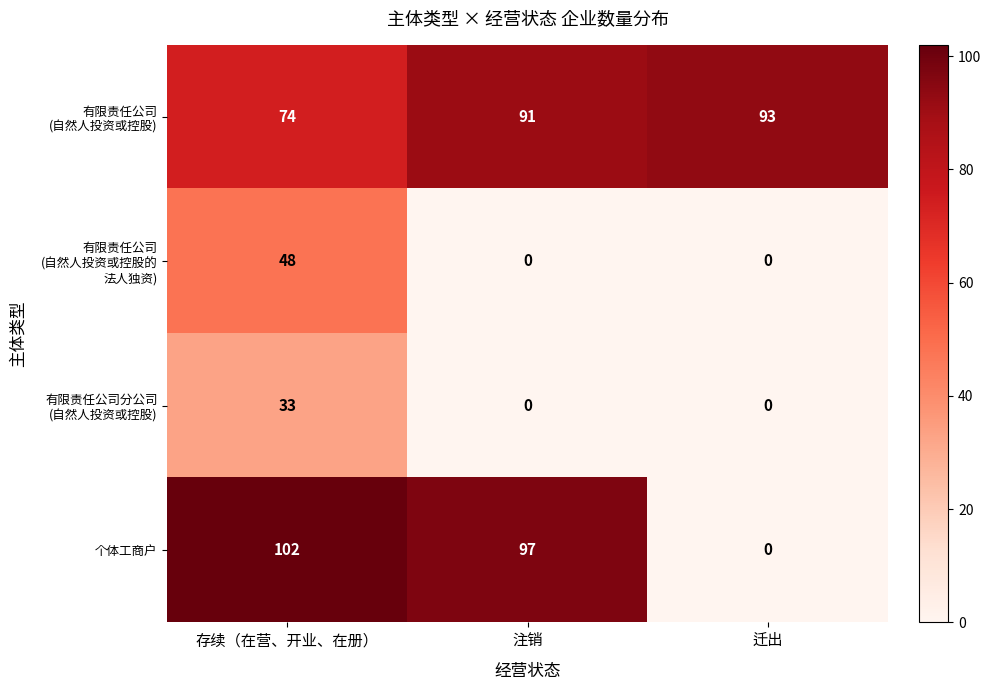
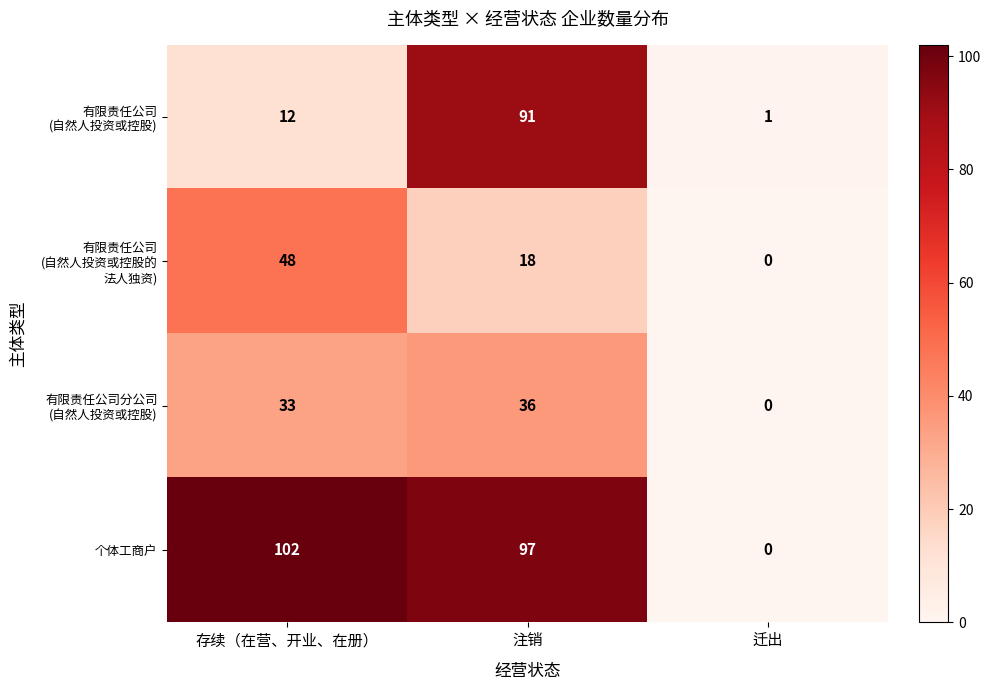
  {
    "有限责任公司 (自然人投资或控股)": {
-     "存续（在营、开业、在册）": 74,
+     "存续（在营、开业、在册）": 12,
      "注销": 91,
-     "迁出": 93
+     "迁出": 1
    },
    "有限责任公司 (自然人投资或控股的 法人独资)": {
      "存续（在营、开业、在册）": 48,
-     "注销": 0,
+     "注销": 18,
      "迁出": 0
    },
    "有限责任公司分公司 (自然人投资或控股)": {
      "存续（在营、开业、在册）": 33,
-     "注销": 0,
+     "注销": 36,
      "迁出": 0
    },
    "个体工商户": {
      "存续（在营、开业、在册）": 102,
      "注销": 97,
      "迁出": 0
    }
  }
